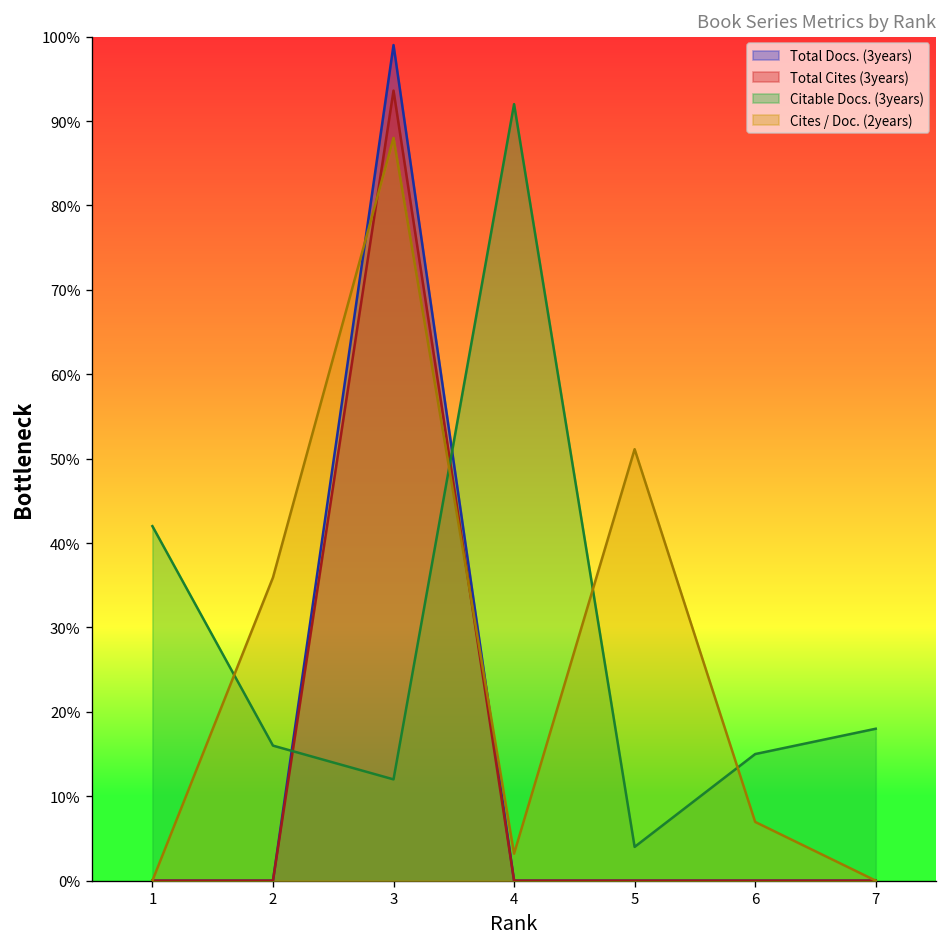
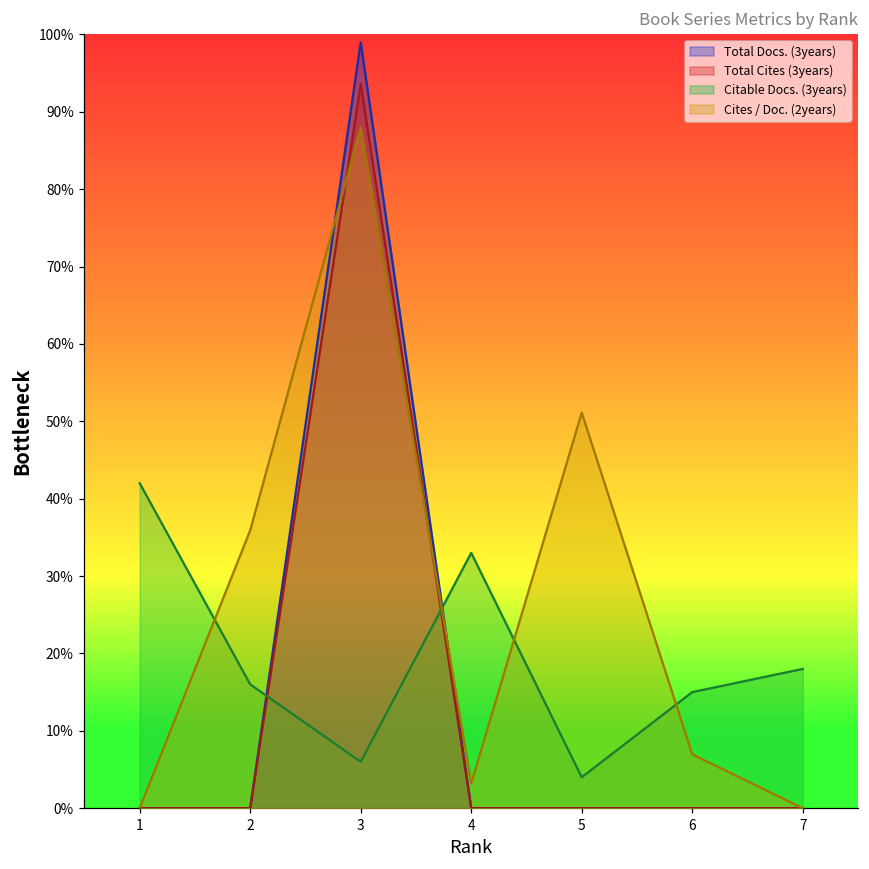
  {
    "Total Docs. (3years)": {
      "3": "99%"
    },
    "Total Cites (3years)": {
      "3": "94%"
    },
    "Citable Docs. (3years)": {
      "1": "42%",
      "2": "16%",
-     "3": "12%",
-     "4": "92%",
+     "3": "6%",
+     "4": "33%",
      "5": "4%",
      "6": "15%",
      "7": "18%"
    },
    "Cites / Doc. (2years)": {
      "2": "36%",
      "3": "88%",
      "4": "3%",
      "5": "51%",
      "6": "7%"
    }
  }
